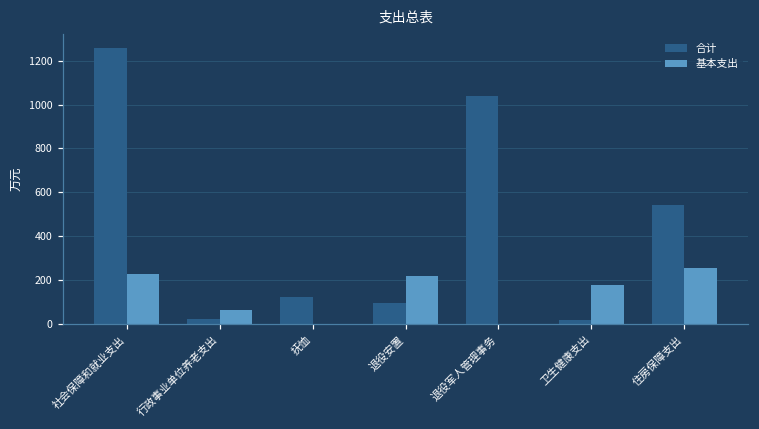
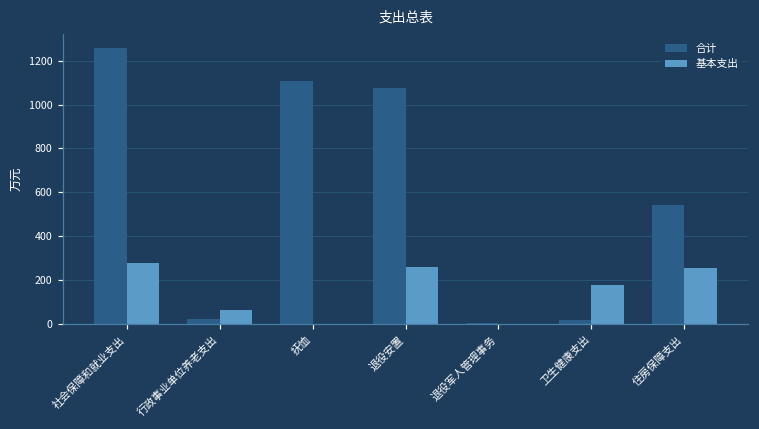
  {
    "合计": {
      "社会保障和就业支出": 1260,
      "行政事业单位养老支出": 20,
-     "抚恤": 120,
-     "退役安置": 90,
-     "退役军人管理事务": 1040,
+     "抚恤": 1110,
+     "退役安置": 1080,
+     "退役军人管理事务": 0,
      "卫生健康支出": 20,
      "住房保障支出": 540
    },
    "基本支出": {
-     "社会保障和就业支出": 230,
+     "社会保障和就业支出": 280,
      "行政事业单位养老支出": 60,
      "抚恤": 0,
-     "退役安置": 220,
+     "退役安置": 260,
      "退役军人管理事务": 0,
      "卫生健康支出": 180,
      "住房保障支出": 260
    }
  }
